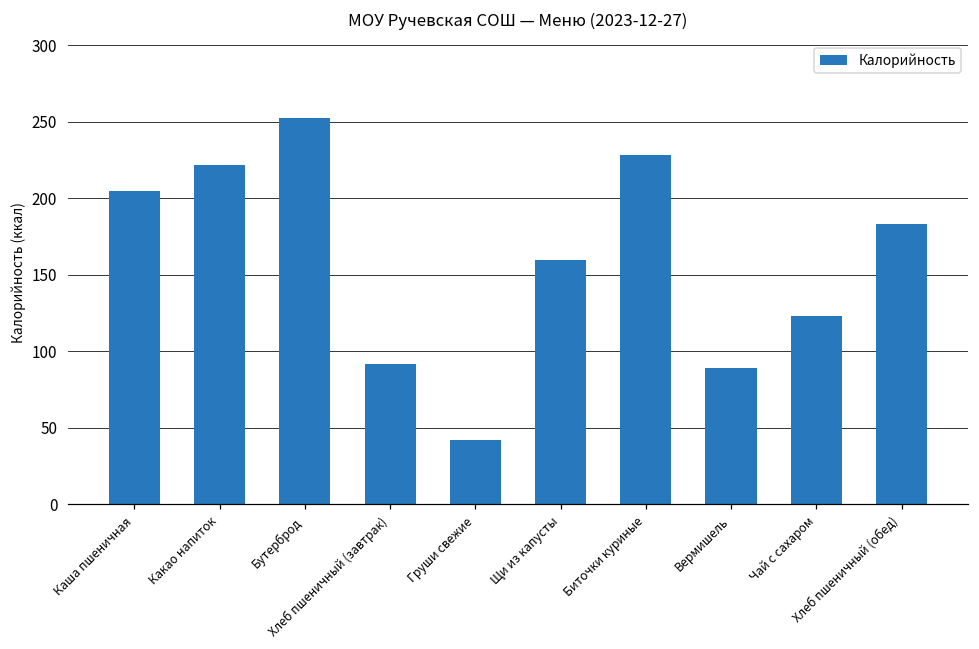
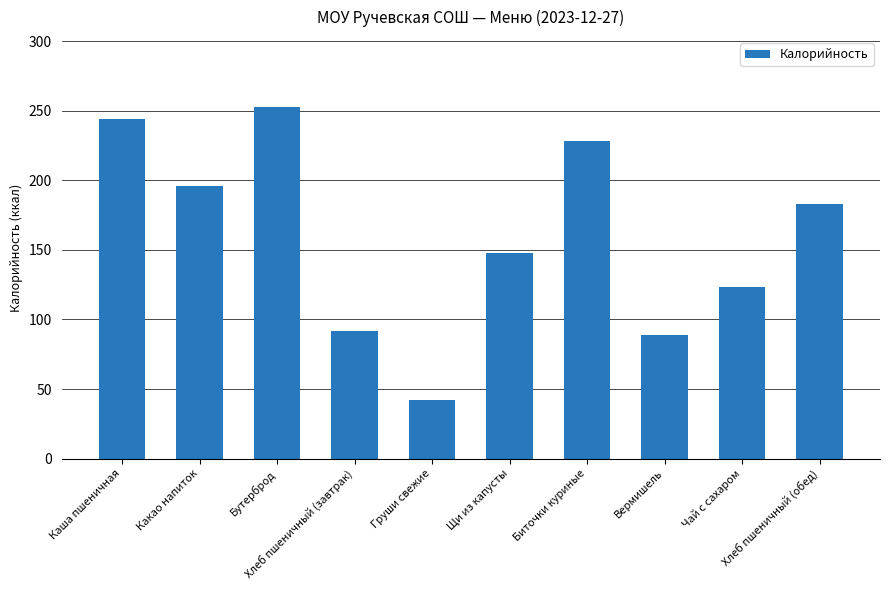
  {
-   "Каша пшеничная": 205,
-   "Какао напиток": 222,
+   "Каша пшеничная": 244,
+   "Какао напиток": 196,
    "Бутерброд": 252,
    "Хлеб пшеничный (завтрак)": 92,
    "Груши свежие": 42,
-   "Щи из капусты": 160,
+   "Щи из капусты": 148,
    "Биточки куриные": 228,
    "Вермишель": 89,
    "Чай с сахаром": 123,
    "Хлеб пшеничный (обед)": 183
  }
